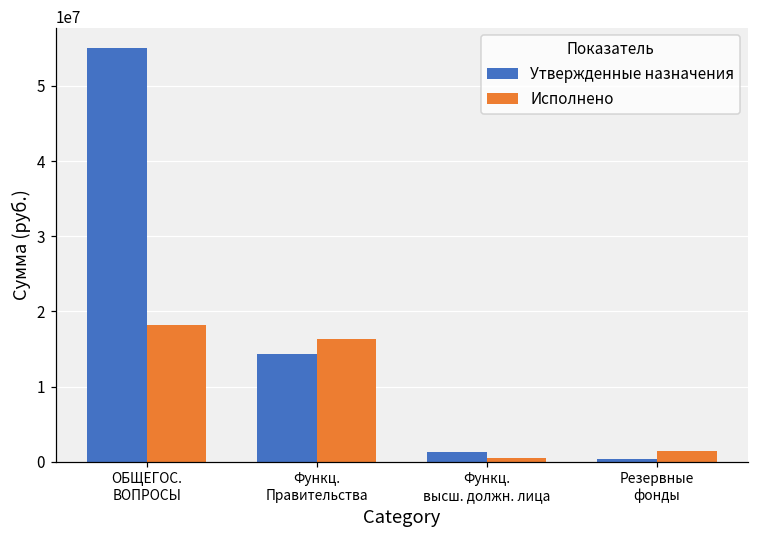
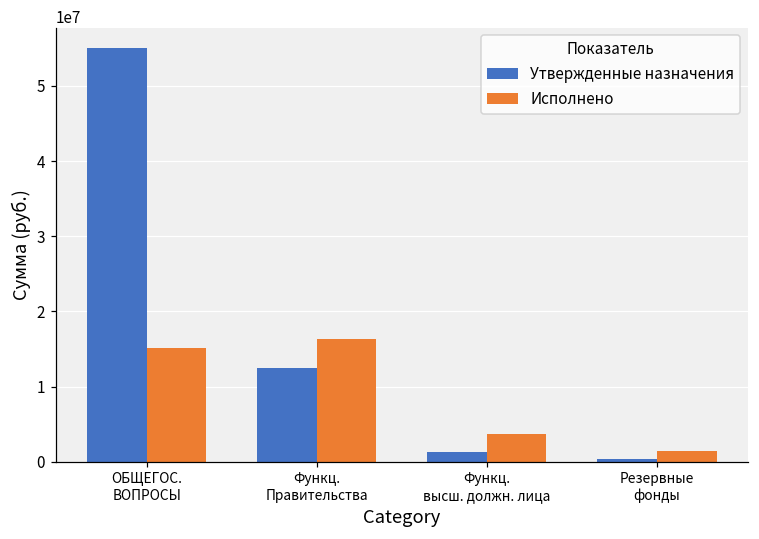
  {
    "Утвержденные назначения": {
      "ОБЩЕГОС. ВОПРОСЫ": 55000000,
-     "Функц. Правительства": 14000000,
+     "Функц. Правительства": 12000000,
      "Функц. высш. должн. лица": 1000000,
      "Резервные фонды": 0
    },
    "Исполнено": {
-     "ОБЩЕГОС. ВОПРОСЫ": 18000000,
+     "ОБЩЕГОС. ВОПРОСЫ": 15000000,
      "Функц. Правительства": 16000000,
-     "Функц. высш. должн. лица": 0,
+     "Функц. высш. должн. лица": 4000000,
      "Резервные фонды": 1000000
    }
  }
